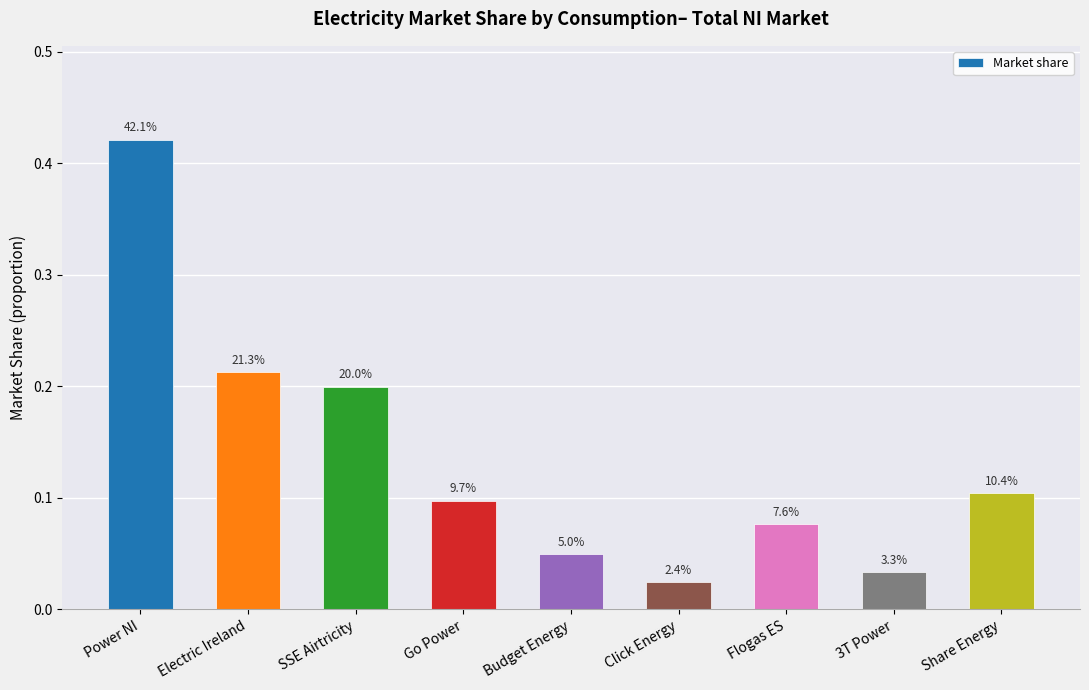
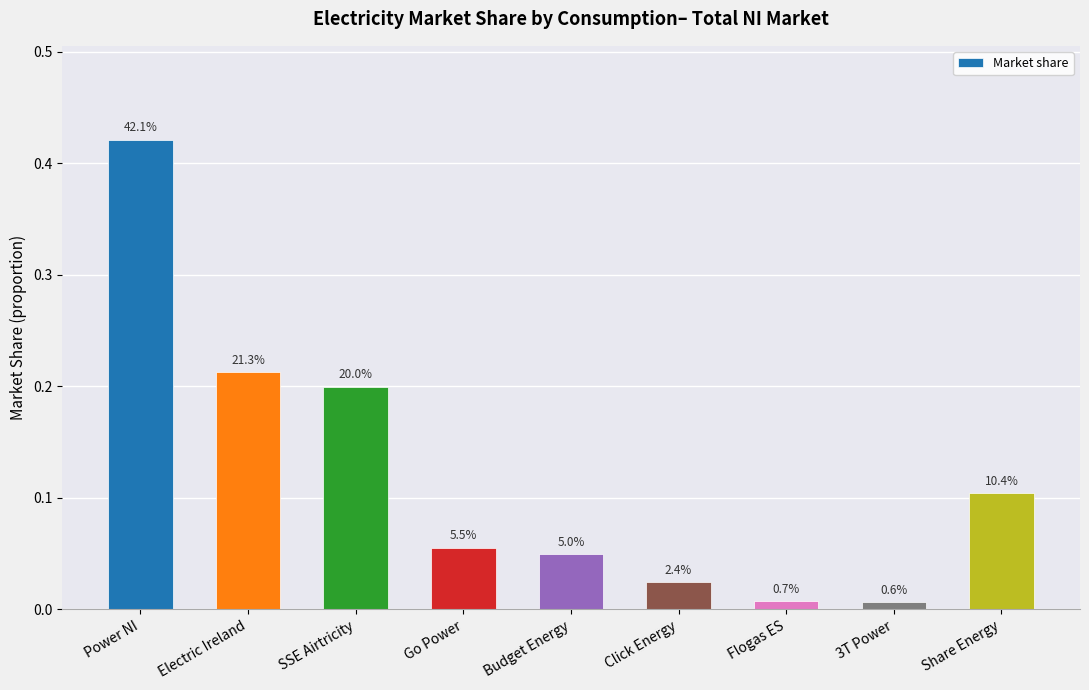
  {
    "Power NI": "42.1%",
    "Electric Ireland": "21.3%",
    "SSE Airtricity": "20.0%",
-   "Go Power": "9.7%",
+   "Go Power": "5.5%",
    "Budget Energy": "5.0%",
    "Click Energy": "2.4%",
-   "Flogas ES": "7.6%",
-   "3T Power": "3.3%",
+   "Flogas ES": "0.7%",
+   "3T Power": "0.6%",
    "Share Energy": "10.4%"
  }
